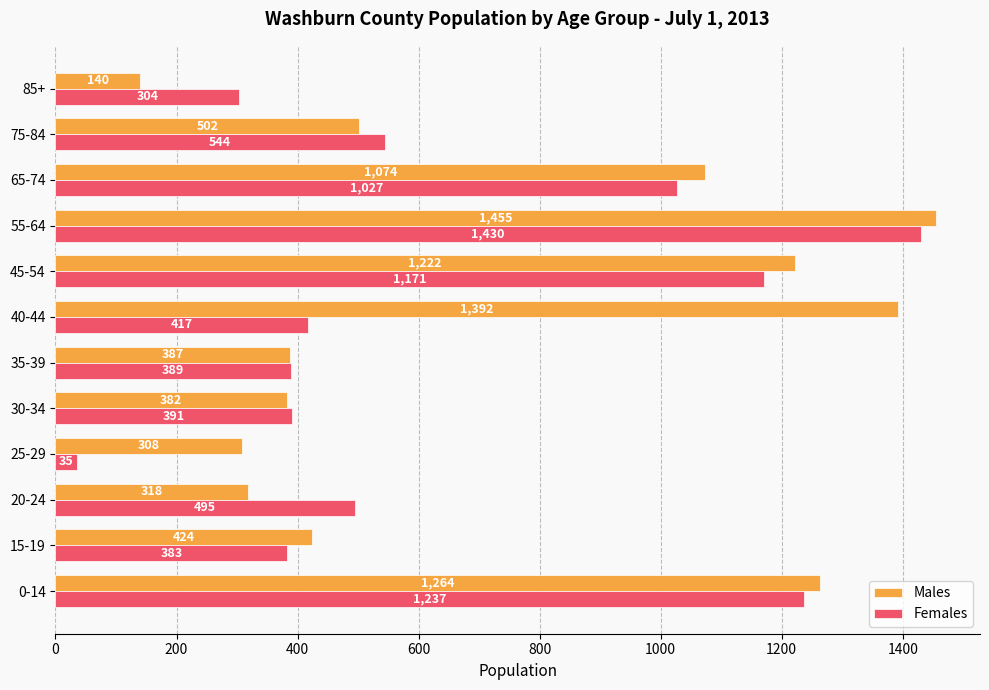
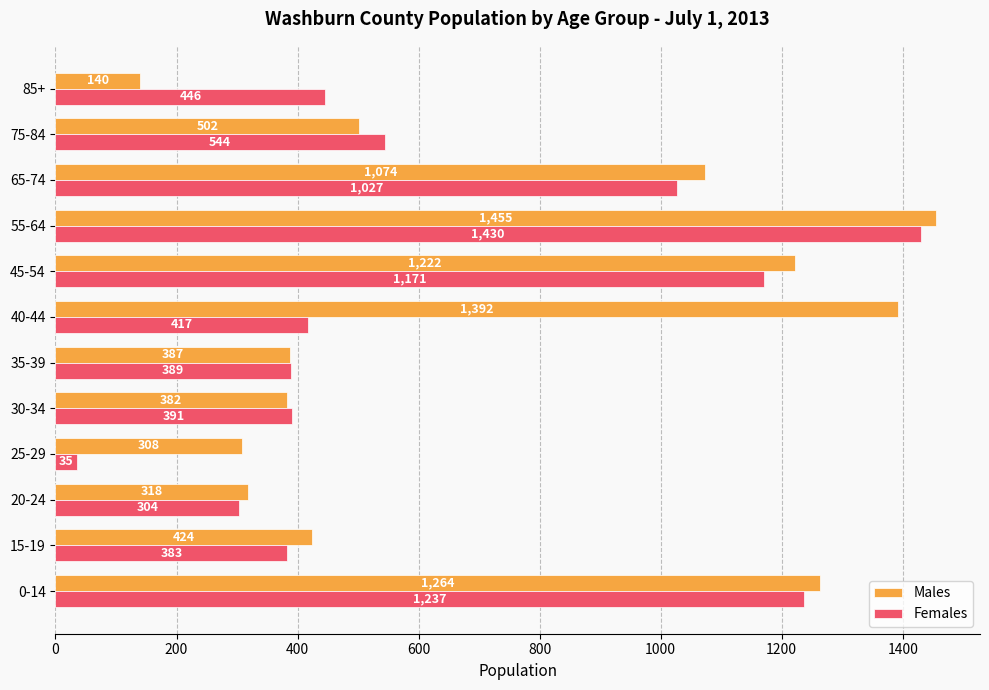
  {
    "Males": {
      "85+": "140",
      "75-84": "502",
      "65-74": "1,074",
      "55-64": "1,455",
      "45-54": "1,222",
      "40-44": "1,392",
      "35-39": "387",
      "30-34": "382",
      "25-29": "308",
      "20-24": "318",
      "15-19": "424",
      "0-14": "1,264"
    },
    "Females": {
-     "85+": "304",
+     "85+": "446",
      "75-84": "544",
      "65-74": "1,027",
      "55-64": "1,430",
      "45-54": "1,171",
      "40-44": "417",
      "35-39": "389",
      "30-34": "391",
      "25-29": "35",
-     "20-24": "495",
+     "20-24": "304",
      "15-19": "383",
      "0-14": "1,237"
    }
  }
